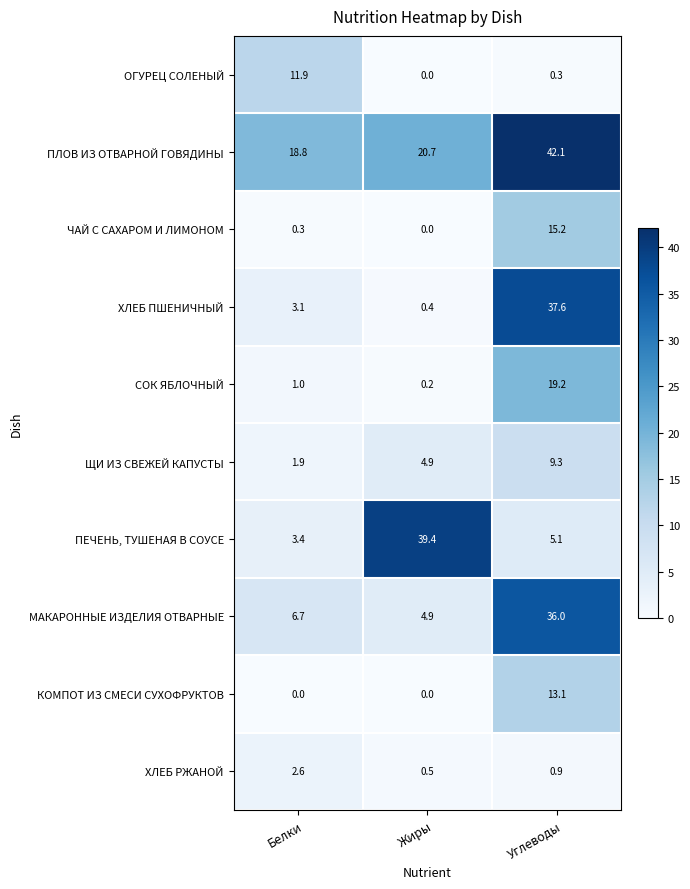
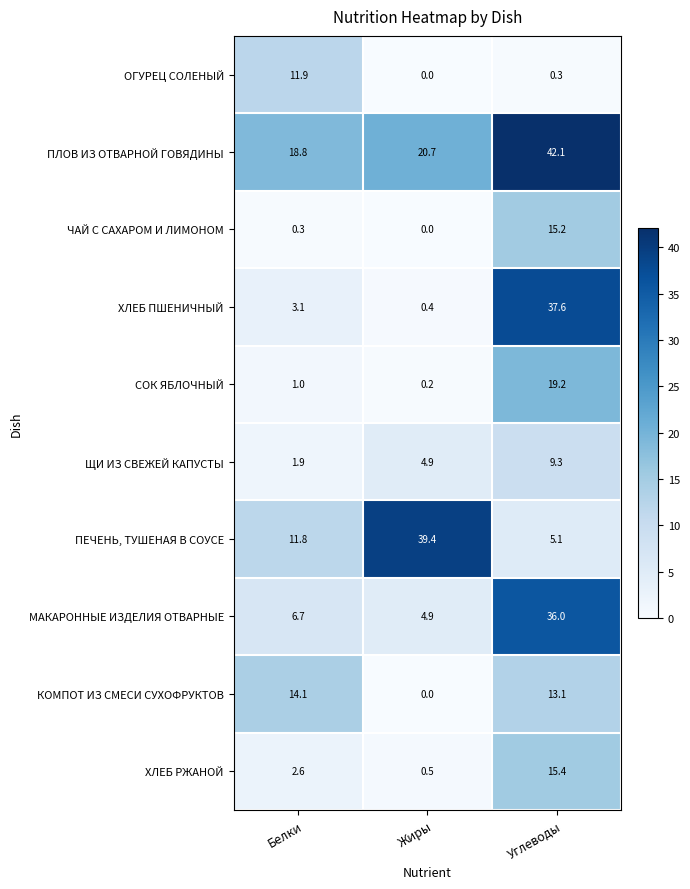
  {
    "ОГУРЕЦ СОЛЕНЫЙ": {
      "Белки": 11.9,
      "Жиры": 0.0,
      "Углеводы": 0.3
    },
    "ПЛОВ ИЗ ОТВАРНОЙ ГОВЯДИНЫ": {
      "Белки": 18.8,
      "Жиры": 20.7,
      "Углеводы": 42.1
    },
    "ЧАЙ С САХАРОМ И ЛИМОНОМ": {
      "Белки": 0.3,
      "Жиры": 0.0,
      "Углеводы": 15.2
    },
    "ХЛЕБ ПШЕНИЧНЫЙ": {
      "Белки": 3.1,
      "Жиры": 0.4,
      "Углеводы": 37.6
    },
    "СОК ЯБЛОЧНЫЙ": {
      "Белки": 1.0,
      "Жиры": 0.2,
      "Углеводы": 19.2
    },
    "ЩИ ИЗ СВЕЖЕЙ КАПУСТЫ": {
      "Белки": 1.9,
      "Жиры": 4.9,
      "Углеводы": 9.3
    },
    "ПЕЧЕНЬ, ТУШЕНАЯ В СОУСЕ": {
-     "Белки": 3.4,
+     "Белки": 11.8,
      "Жиры": 39.4,
      "Углеводы": 5.1
    },
    "МАКАРОННЫЕ ИЗДЕЛИЯ ОТВАРНЫЕ": {
      "Белки": 6.7,
      "Жиры": 4.9,
      "Углеводы": 36.0
    },
    "КОМПОТ ИЗ СМЕСИ СУХОФРУКТОВ": {
-     "Белки": 0.0,
+     "Белки": 14.1,
      "Жиры": 0.0,
      "Углеводы": 13.1
    },
    "ХЛЕБ РЖАНОЙ": {
      "Белки": 2.6,
      "Жиры": 0.5,
-     "Углеводы": 0.9
+     "Углеводы": 15.4
    }
  }
